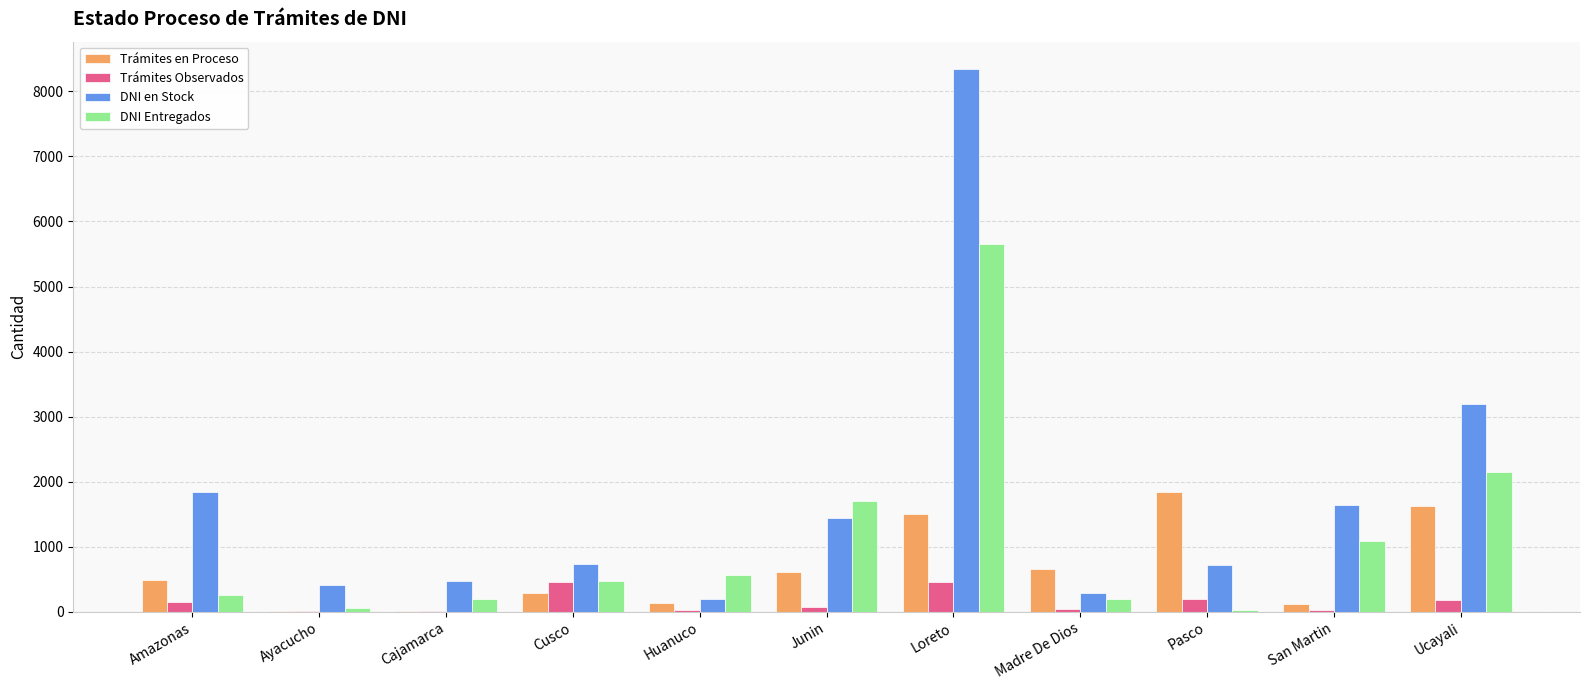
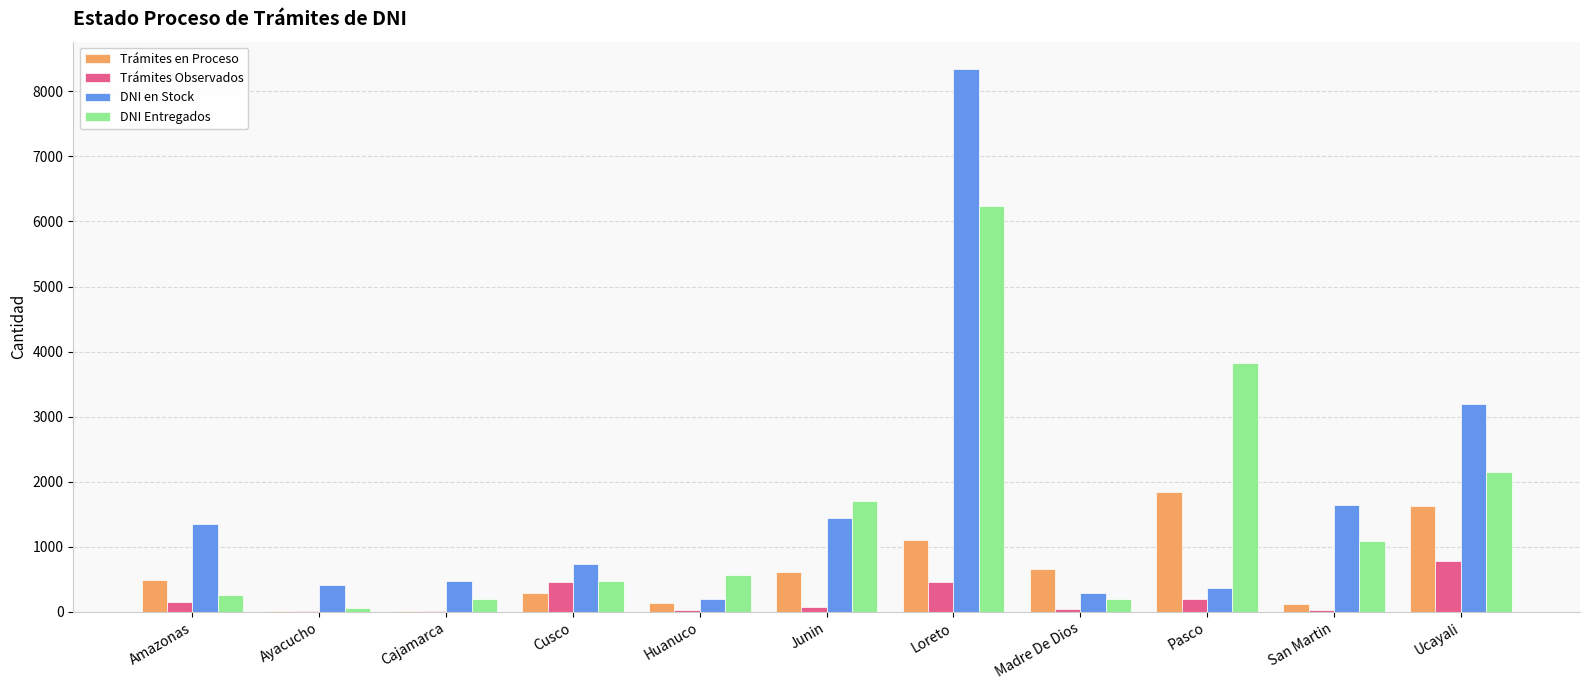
  {
    "Trámites en Proceso": {
      "Amazonas": 500,
      "Cusco": 300,
      "Huanuco": 100,
      "Junin": 600,
-     "Loreto": 1500,
+     "Loreto": 1100,
      "Madre De Dios": 700,
      "Pasco": 1800,
      "San Martin": 100,
      "Ucayali": 1600
    },
    "Trámites Observados": {
      "Amazonas": 200,
      "Cusco": 500,
      "Junin": 100,
      "Loreto": 500,
      "Pasco": 200,
-     "Ucayali": 200
+     "Ucayali": 800
    },
    "DNI en Stock": {
-     "Amazonas": 1800,
+     "Amazonas": 1300,
      "Ayacucho": 400,
      "Cajamarca": 500,
      "Cusco": 700,
      "Huanuco": 200,
      "Junin": 1400,
      "Loreto": 8300,
      "Madre De Dios": 300,
-     "Pasco": 700,
+     "Pasco": 400,
      "San Martin": 1600,
      "Ucayali": 3200
    },
    "DNI Entregados": {
      "Amazonas": 300,
      "Ayacucho": 100,
      "Cajamarca": 200,
      "Cusco": 500,
      "Huanuco": 600,
      "Junin": 1700,
-     "Loreto": 5700,
+     "Loreto": 6200,
      "Madre De Dios": 200,
-     "Pasco": 0,
+     "Pasco": 3800,
      "San Martin": 1100,
      "Ucayali": 2100
    }
  }
